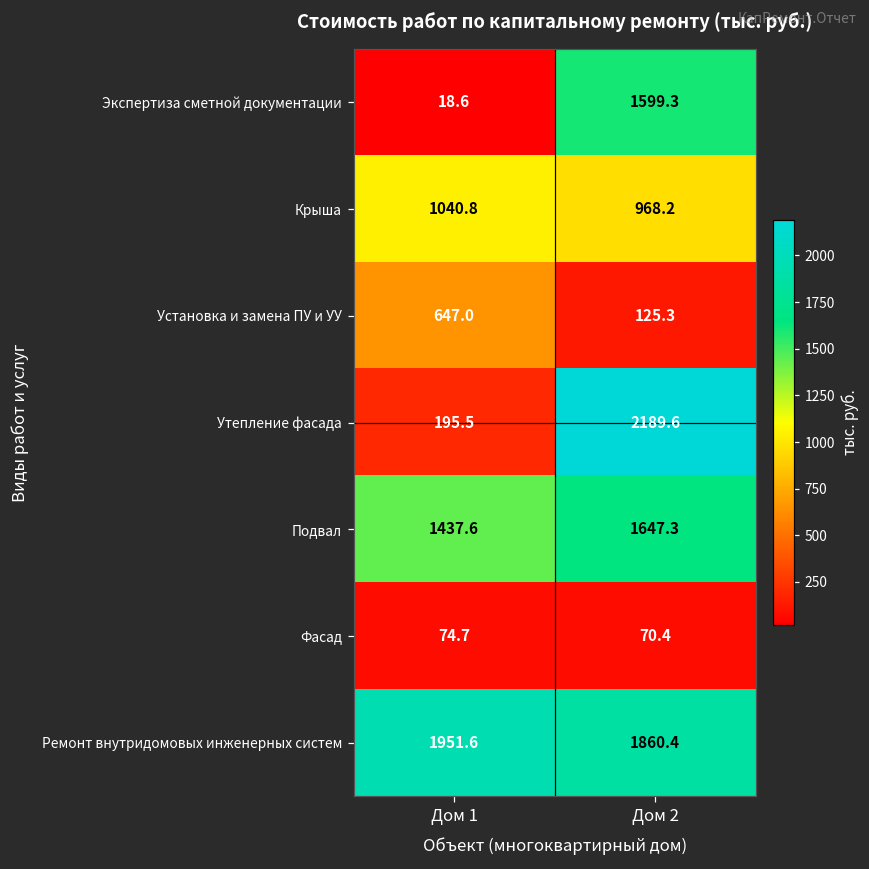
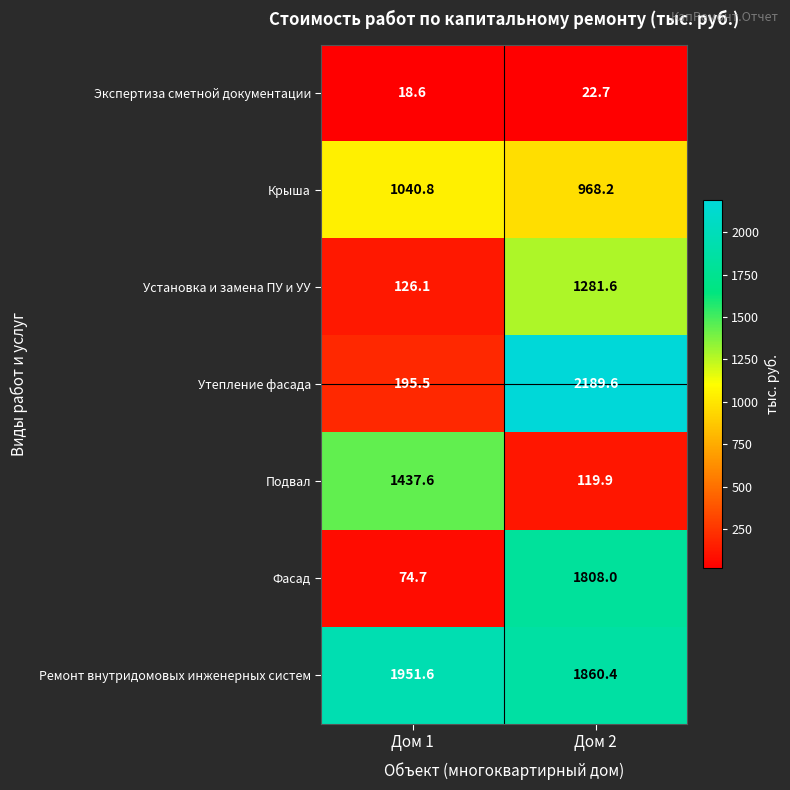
  {
    "Экспертиза сметной документации": {
      "Дом 1": 18.6,
-     "Дом 2": 1599.3
+     "Дом 2": 22.7
    },
    "Крыша": {
      "Дом 1": 1040.8,
      "Дом 2": 968.2
    },
    "Установка и замена ПУ и УУ": {
-     "Дом 1": 647.0,
-     "Дом 2": 125.3
+     "Дом 1": 126.1,
+     "Дом 2": 1281.6
    },
    "Утепление фасада": {
      "Дом 1": 195.5,
      "Дом 2": 2189.6
    },
    "Подвал": {
      "Дом 1": 1437.6,
-     "Дом 2": 1647.3
+     "Дом 2": 119.9
    },
    "Фасад": {
      "Дом 1": 74.7,
-     "Дом 2": 70.4
+     "Дом 2": 1808.0
    },
    "Ремонт внутридомовых инженерных систем": {
      "Дом 1": 1951.6,
      "Дом 2": 1860.4
    }
  }
